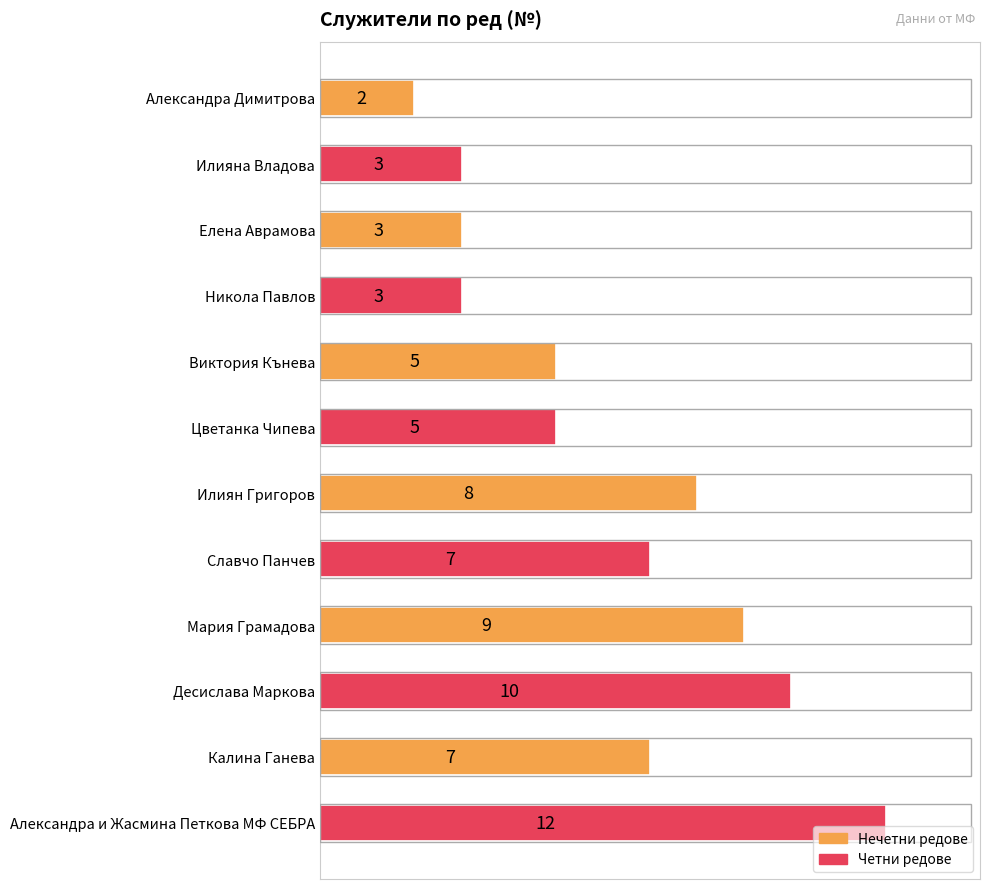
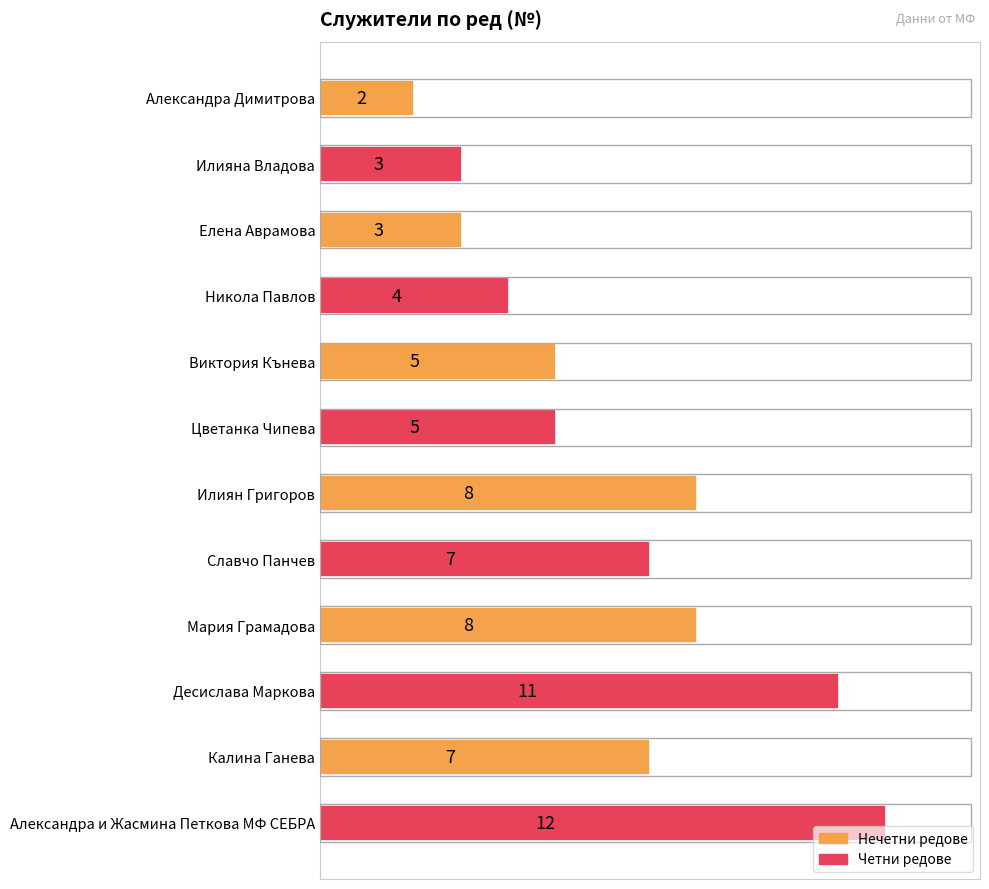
  {
    "Александра Димитрова": 2,
    "Илияна Владова": 3,
    "Елена Аврамова": 3,
-   "Никола Павлов": 3,
+   "Никола Павлов": 4,
    "Виктория Кънева": 5,
    "Цветанка Чипева": 5,
    "Илиян Григоров": 8,
    "Славчо Панчев": 7,
-   "Мария Грамадова": 9,
-   "Десислава Маркова": 10,
+   "Мария Грамадова": 8,
+   "Десислава Маркова": 11,
    "Калина Ганева": 7,
    "Александра и Жасмина Петкова МФ СЕБРА": 12
  }
